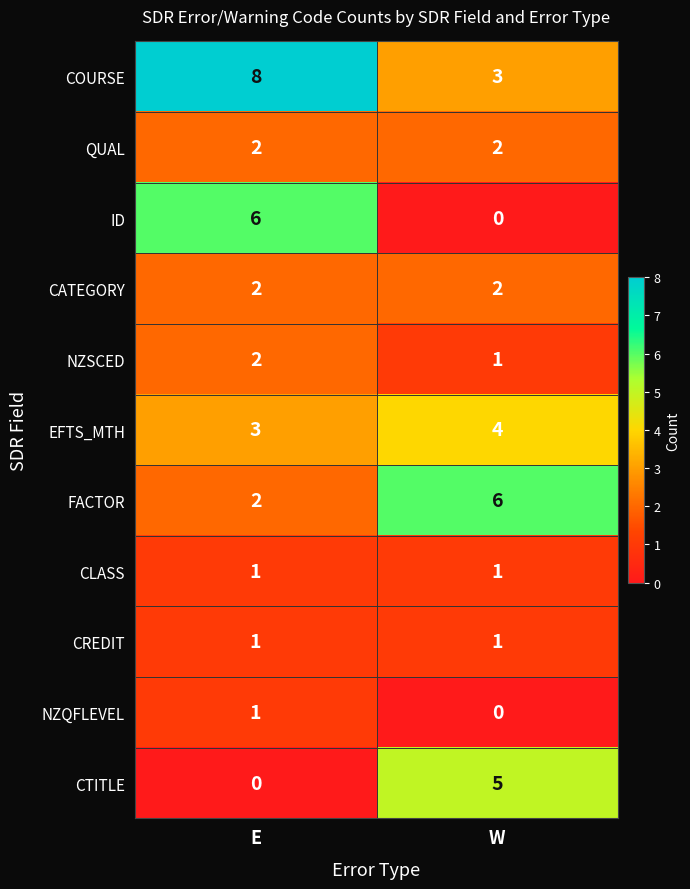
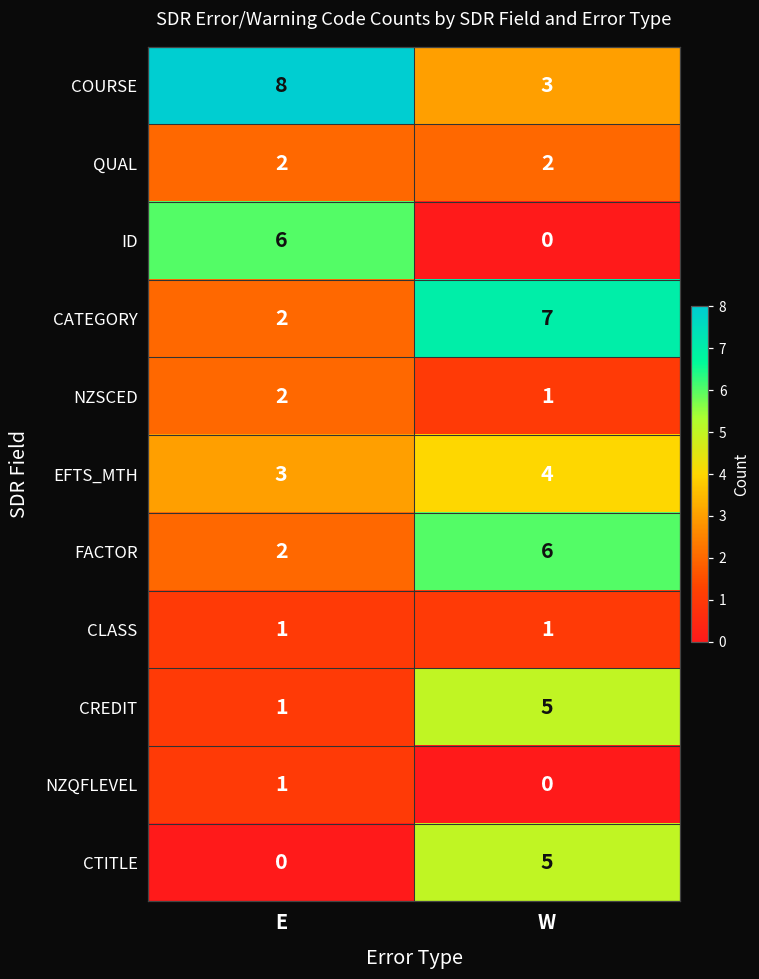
  {
    "COURSE": {
      "E": 8,
      "W": 3
    },
    "QUAL": {
      "E": 2,
      "W": 2
    },
    "ID": {
      "E": 6,
      "W": 0
    },
    "CATEGORY": {
      "E": 2,
-     "W": 2
+     "W": 7
    },
    "NZSCED": {
      "E": 2,
      "W": 1
    },
    "EFTS_MTH": {
      "E": 3,
      "W": 4
    },
    "FACTOR": {
      "E": 2,
      "W": 6
    },
    "CLASS": {
      "E": 1,
      "W": 1
    },
    "CREDIT": {
      "E": 1,
-     "W": 1
+     "W": 5
    },
    "NZQFLEVEL": {
      "E": 1,
      "W": 0
    },
    "CTITLE": {
      "E": 0,
      "W": 5
    }
  }
